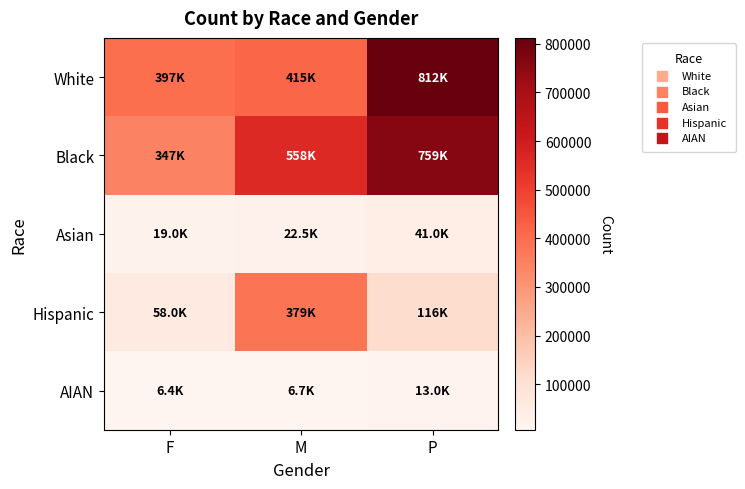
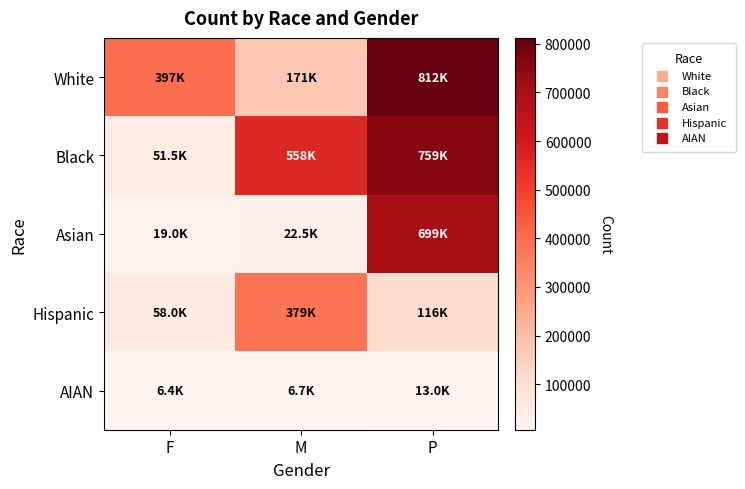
  {
    "White": {
      "F": "397K",
-     "M": "415K",
+     "M": "171K",
      "P": "812K"
    },
    "Black": {
-     "F": "347K",
+     "F": "51.5K",
      "M": "558K",
      "P": "759K"
    },
    "Asian": {
      "F": "19.0K",
      "M": "22.5K",
-     "P": "41.0K"
+     "P": "699K"
    },
    "Hispanic": {
      "F": "58.0K",
      "M": "379K",
      "P": "116K"
    },
    "AIAN": {
      "F": "6.4K",
      "M": "6.7K",
      "P": "13.0K"
    }
  }
